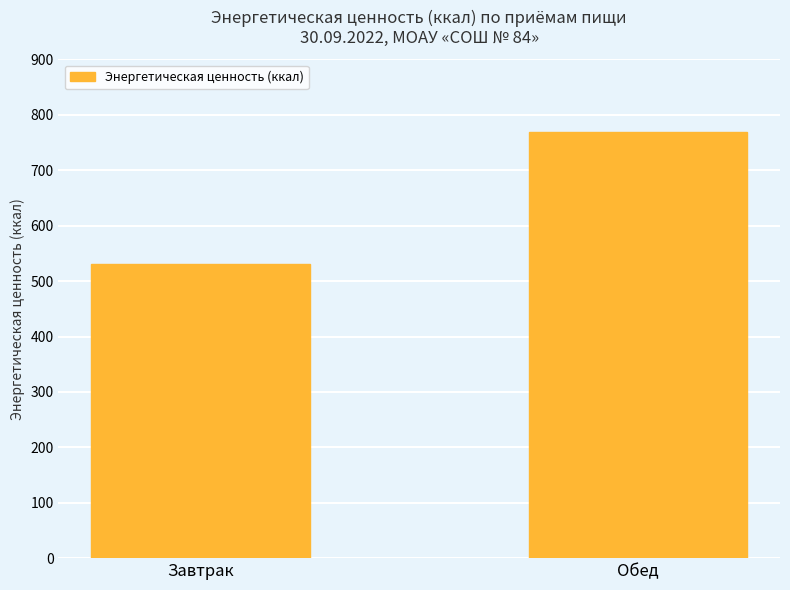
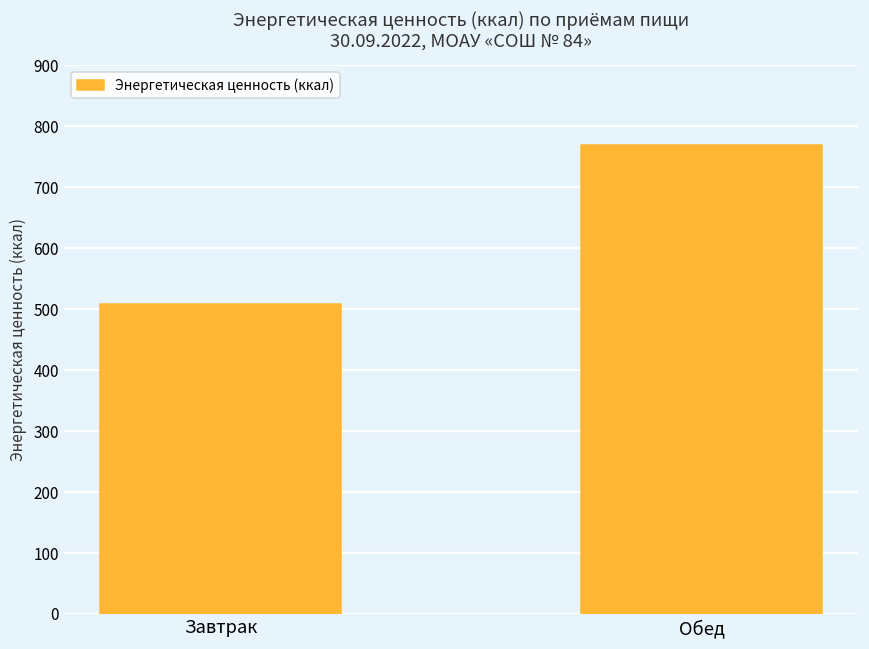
  {
-   "Завтрак": 530,
+   "Завтрак": 510,
    "Обед": 770
  }
